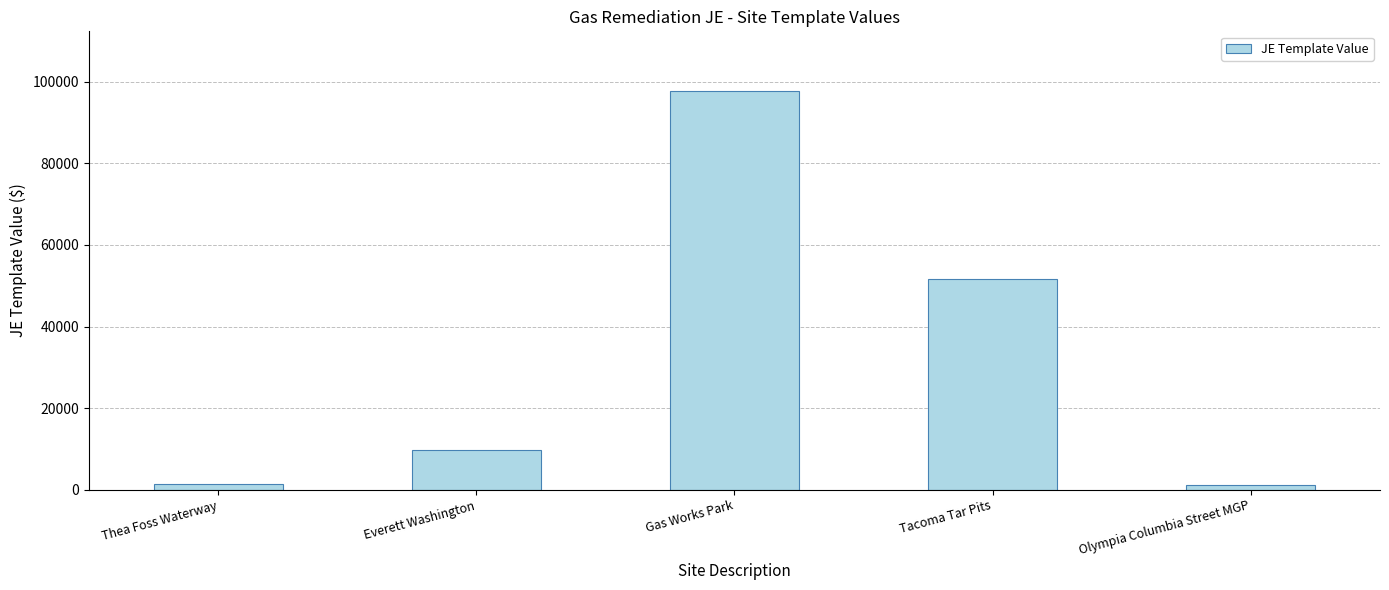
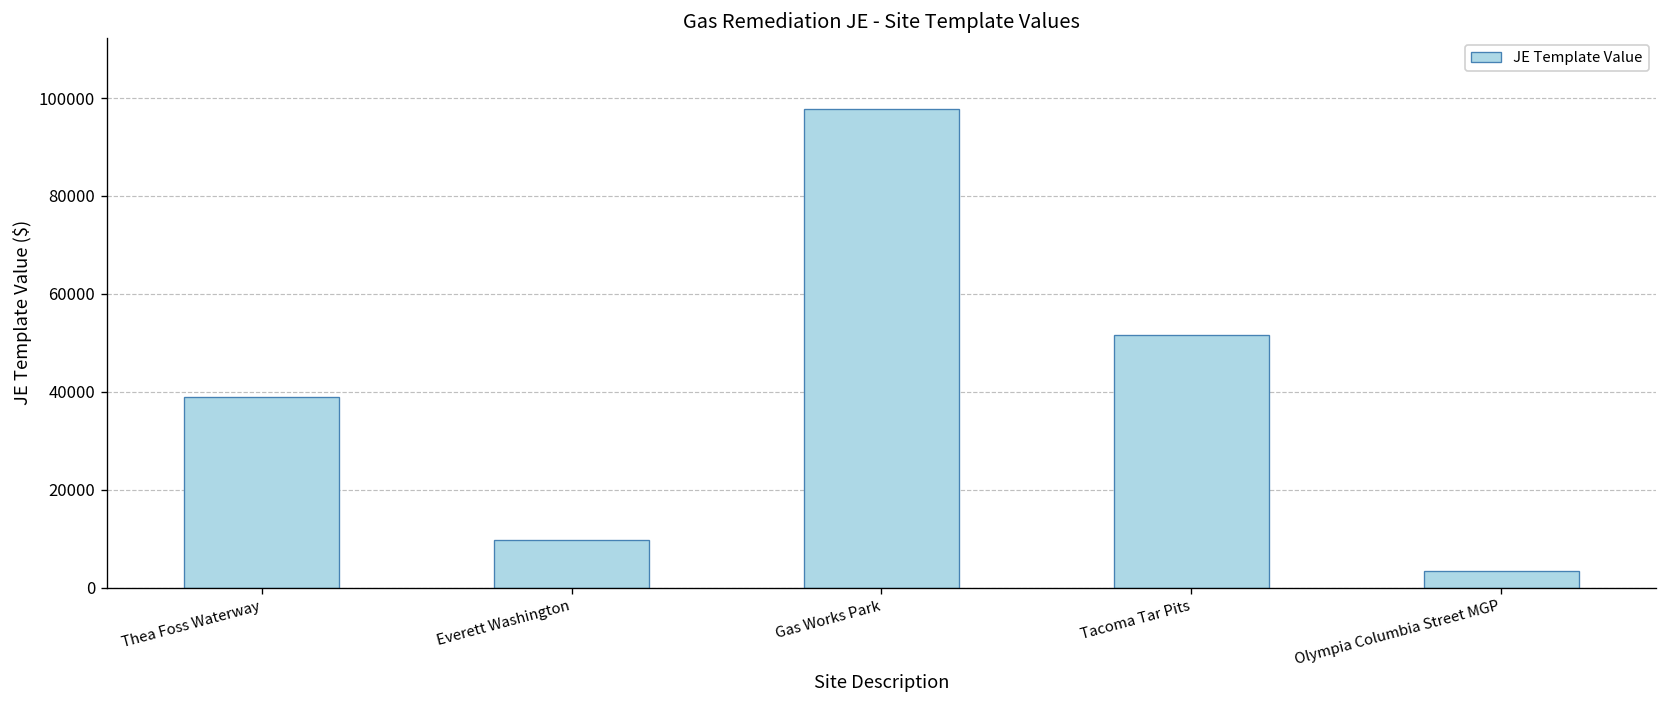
  {
-   "Thea Foss Waterway": 1000,
+   "Thea Foss Waterway": 39000,
    "Everett Washington": 10000,
    "Gas Works Park": 98000,
    "Tacoma Tar Pits": 52000,
-   "Olympia Columbia Street MGP": 1000
+   "Olympia Columbia Street MGP": 3000
  }
